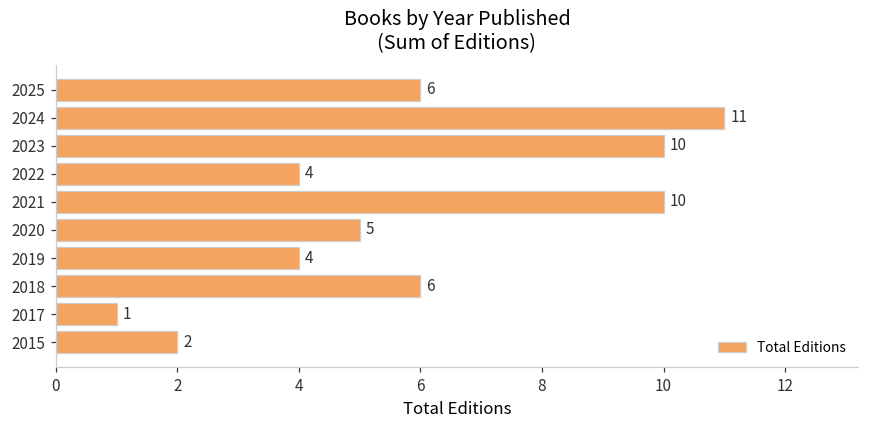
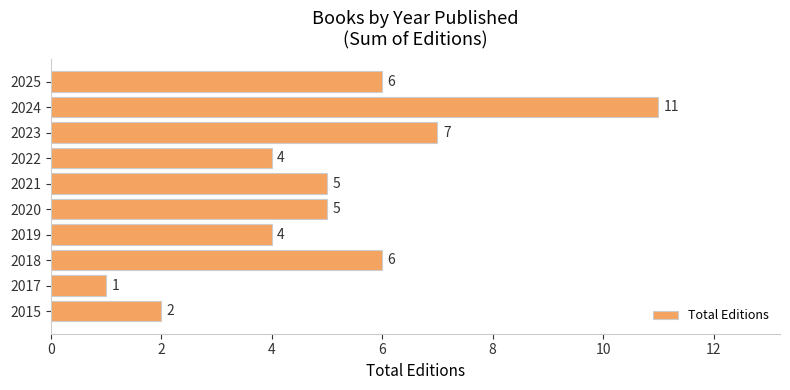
  {
    "2025": 6,
    "2024": 11,
-   "2023": 10,
+   "2023": 7,
    "2022": 4,
-   "2021": 10,
+   "2021": 5,
    "2020": 5,
    "2019": 4,
    "2018": 6,
    "2017": 1,
    "2015": 2
  }
